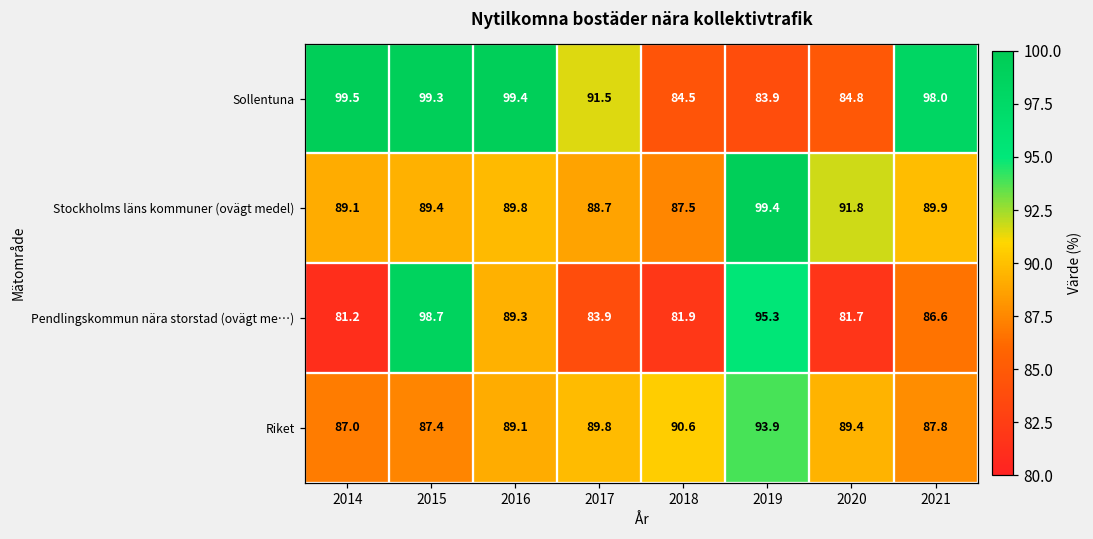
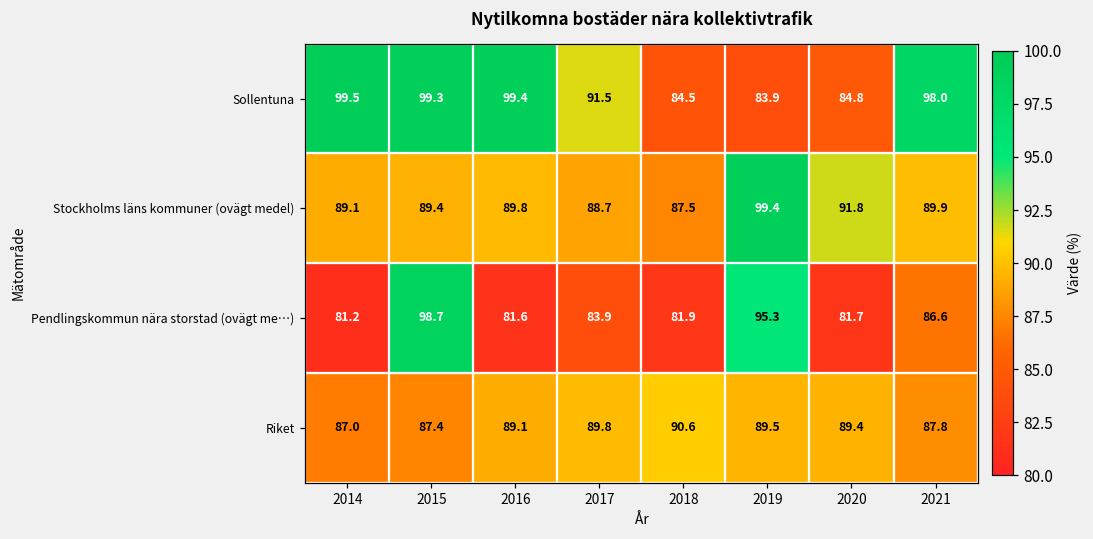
  {
    "Sollentuna": {
      "2014": 99.5,
      "2015": 99.3,
      "2016": 99.4,
      "2017": 91.5,
      "2018": 84.5,
      "2019": 83.9,
      "2020": 84.8,
      "2021": 98.0
    },
    "Stockholms läns kommuner (ovägt medel)": {
      "2014": 89.1,
      "2015": 89.4,
      "2016": 89.8,
      "2017": 88.7,
      "2018": 87.5,
      "2019": 99.4,
      "2020": 91.8,
      "2021": 89.9
    },
    "Pendlingskommun nära storstad (ovägt me…)": {
      "2014": 81.2,
      "2015": 98.7,
-     "2016": 89.3,
+     "2016": 81.6,
      "2017": 83.9,
      "2018": 81.9,
      "2019": 95.3,
      "2020": 81.7,
      "2021": 86.6
    },
    "Riket": {
      "2014": 87.0,
      "2015": 87.4,
      "2016": 89.1,
      "2017": 89.8,
      "2018": 90.6,
-     "2019": 93.9,
+     "2019": 89.5,
      "2020": 89.4,
      "2021": 87.8
    }
  }
